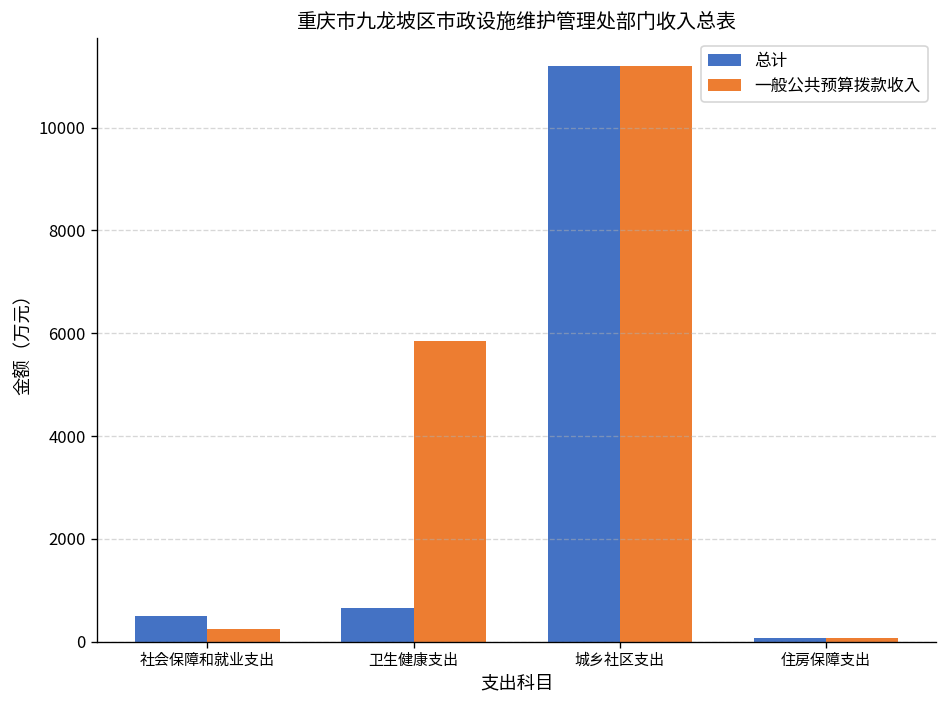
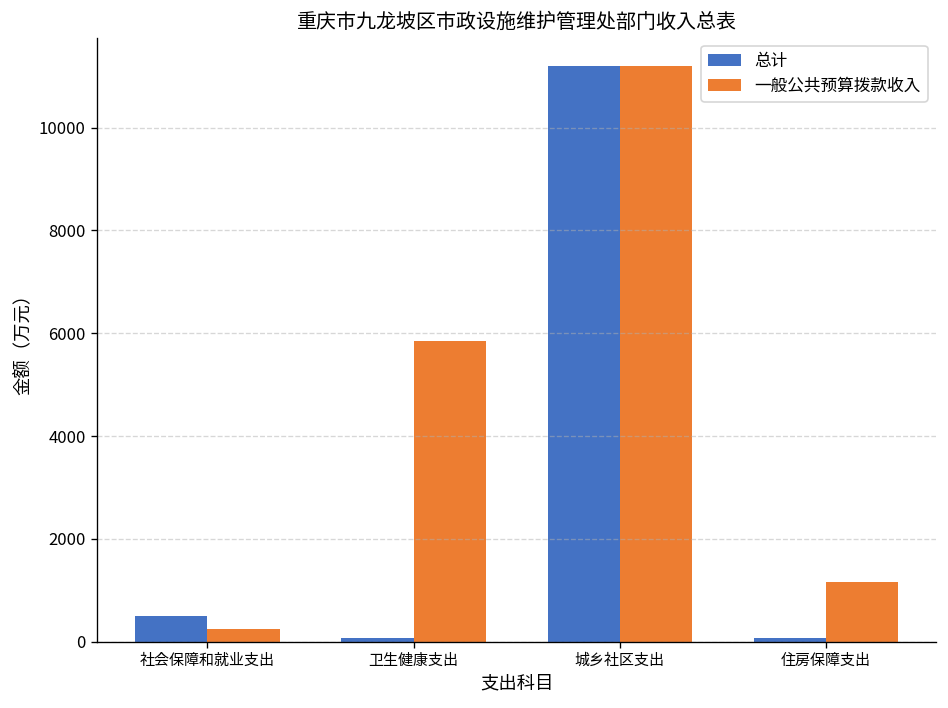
  {
    "总计": {
      "社会保障和就业支出": 500,
-     "卫生健康支出": 700,
+     "卫生健康支出": 100,
      "城乡社区支出": 11200,
      "住房保障支出": 100
    },
    "一般公共预算拨款收入": {
      "社会保障和就业支出": 200,
      "卫生健康支出": 5900,
      "城乡社区支出": 11200,
-     "住房保障支出": 100
+     "住房保障支出": 1200
    }
  }
